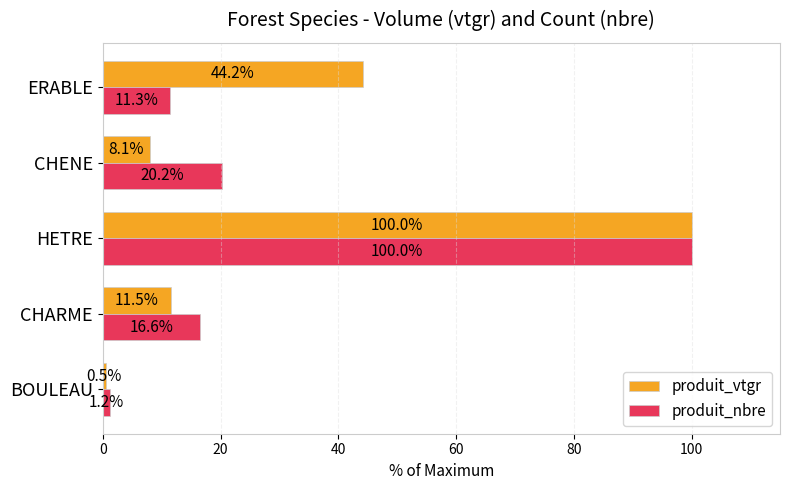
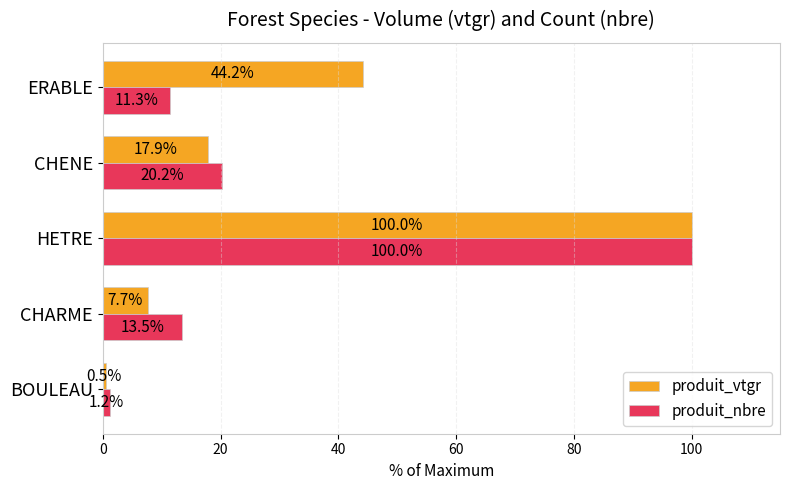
  {
    "produit_vtgr": {
      "ERABLE": "44.2%",
-     "CHENE": "8.1%",
+     "CHENE": "17.9%",
      "HETRE": "100.0%",
-     "CHARME": "11.5%",
+     "CHARME": "7.7%",
      "BOULEAU": "0.5%"
    },
    "produit_nbre": {
      "ERABLE": "11.3%",
      "CHENE": "20.2%",
      "HETRE": "100.0%",
-     "CHARME": "16.6%",
+     "CHARME": "13.5%",
      "BOULEAU": "1.2%"
    }
  }
